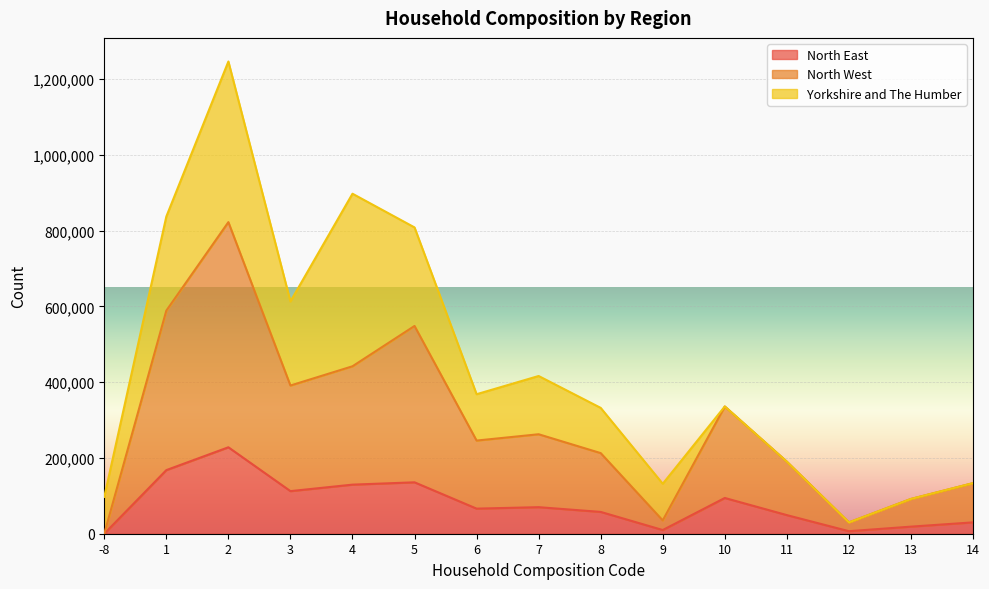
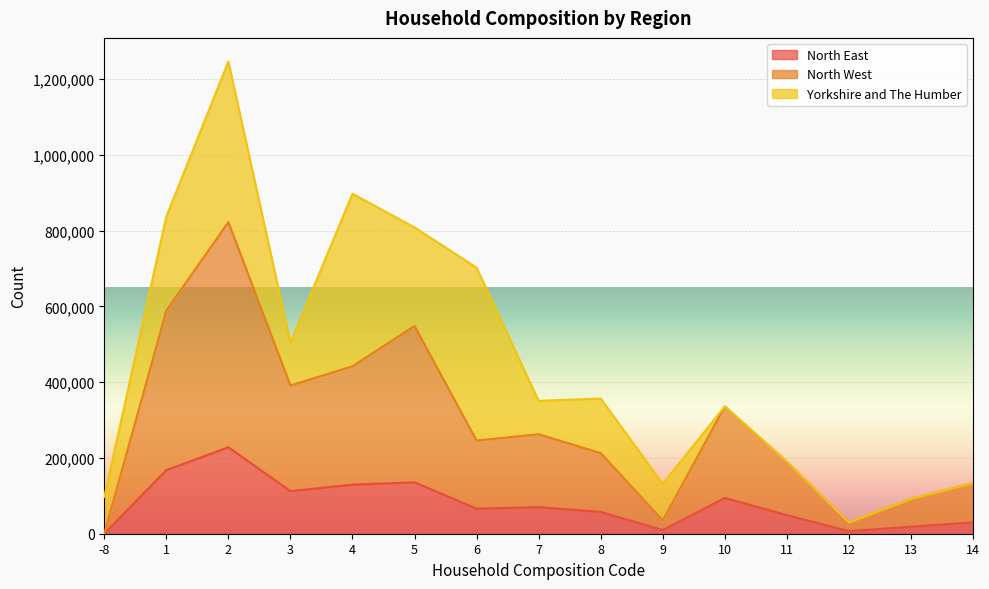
  {
    "Yorkshire and The Humber": {
      "-8": "100,000",
      "1": "250,000",
      "2": "420,000",
-     "3": "220,000",
+     "3": "110,000",
      "4": "460,000",
      "5": "260,000",
-     "6": "120,000",
-     "7": "150,000",
-     "8": "120,000",
+     "6": "460,000",
+     "7": "90,000",
+     "8": "140,000",
      "9": "100,000"
    }
  }
